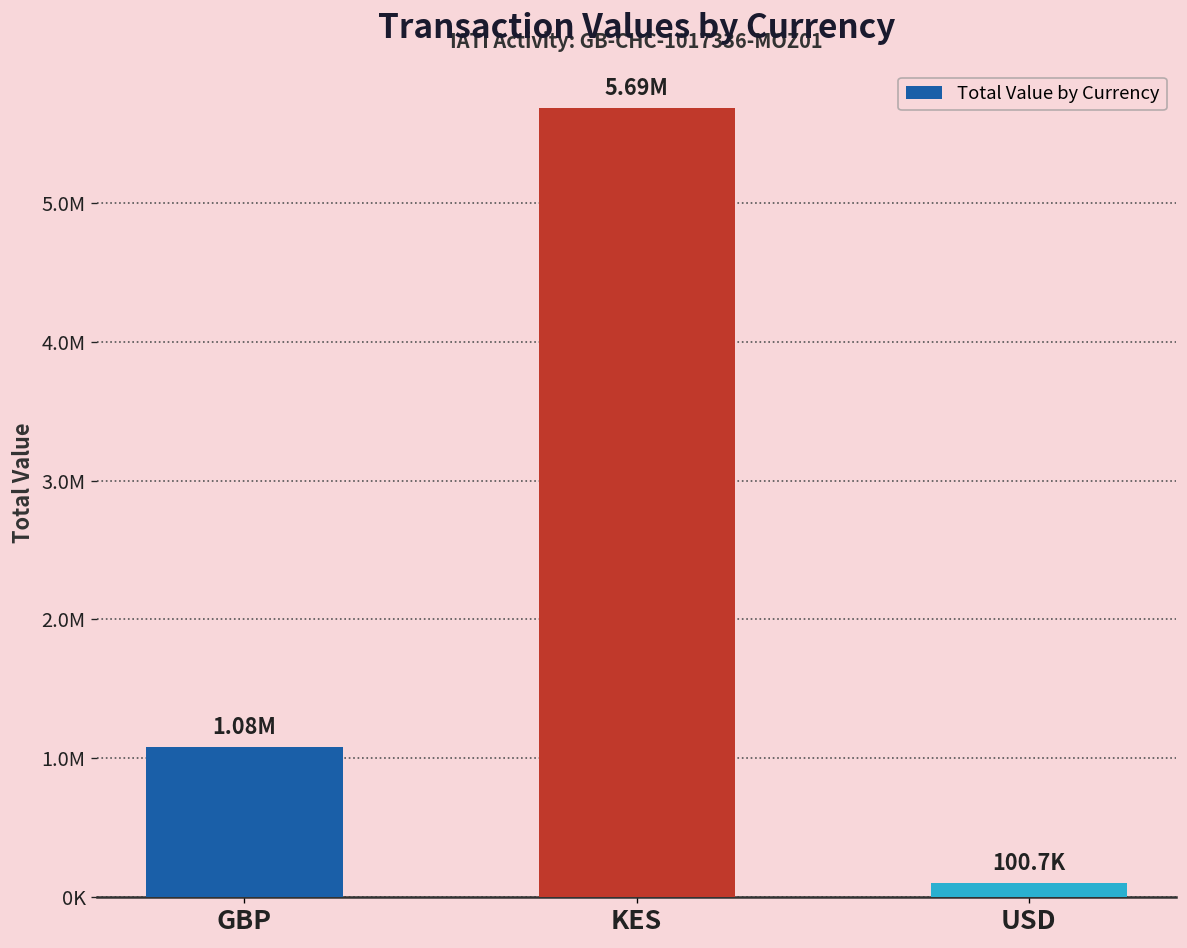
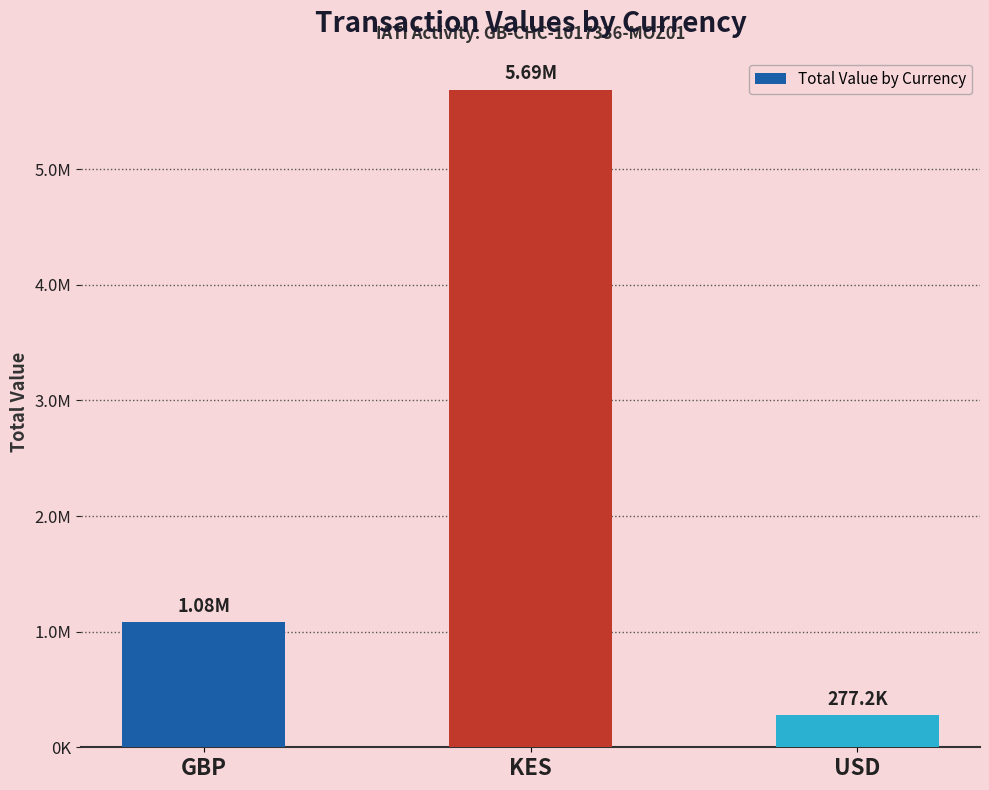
  {
    "GBP": "1.08M",
    "KES": "5.69M",
-   "USD": "100.7K"
+   "USD": "277.2K"
  }
